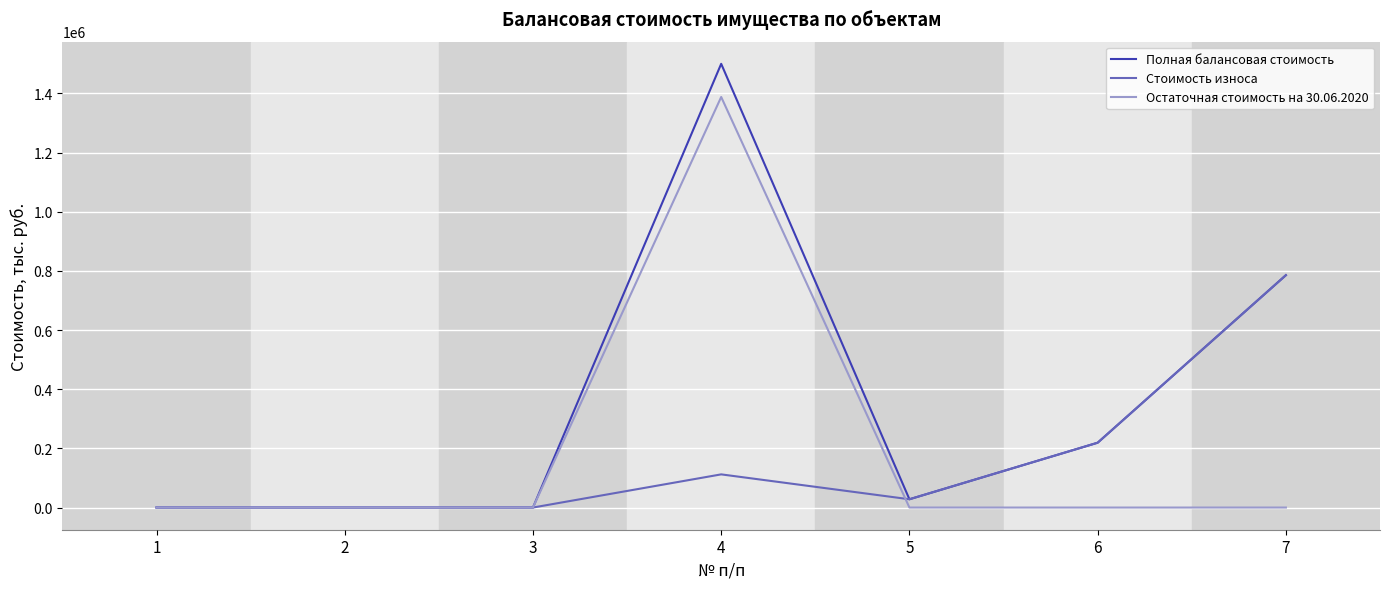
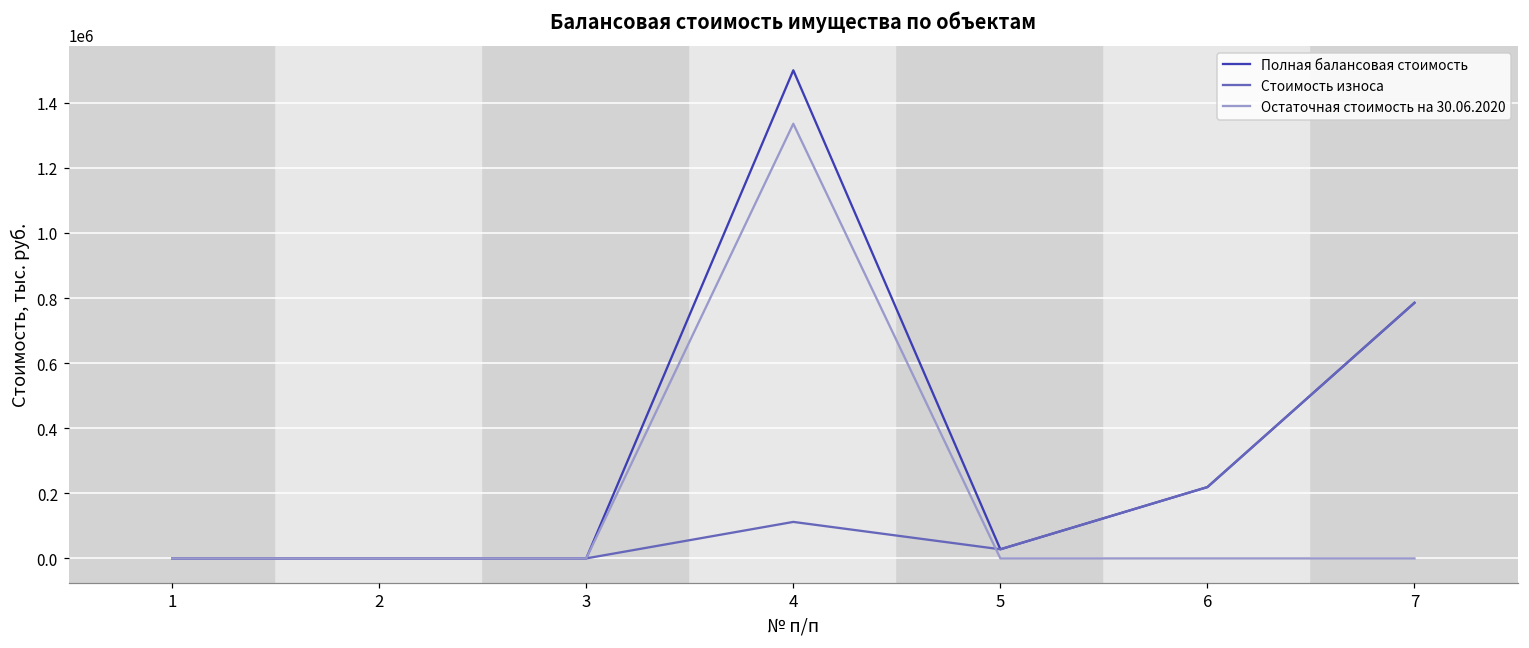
  {
    "Остаточная стоимость на 30.06.2020": {
-     "4": 1390000,
+     "4": 1340000,
      "5": 0,
      "6": 0,
      "7": 0
    }
  }
